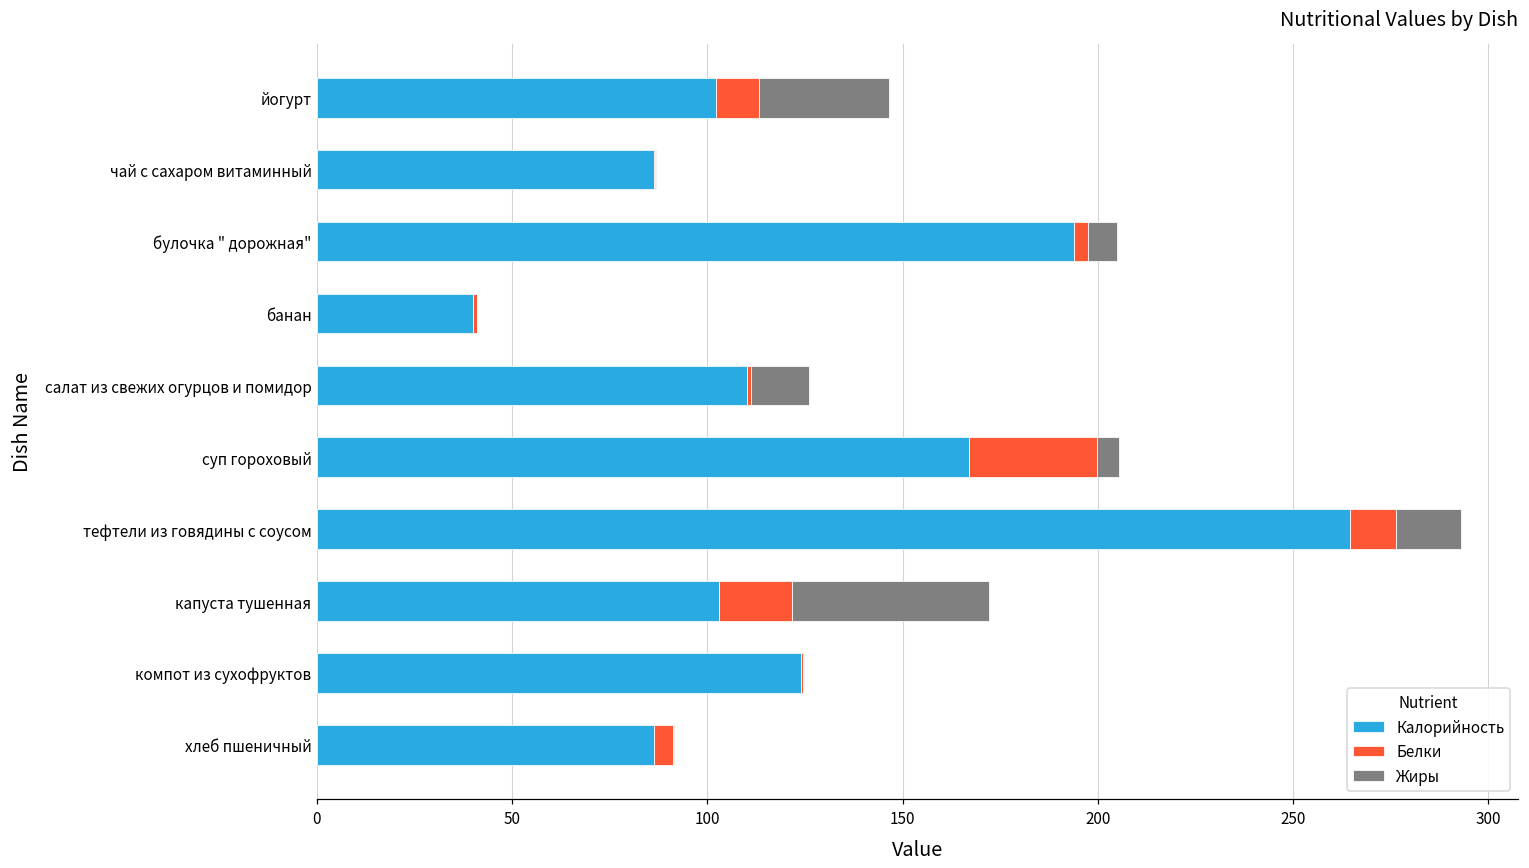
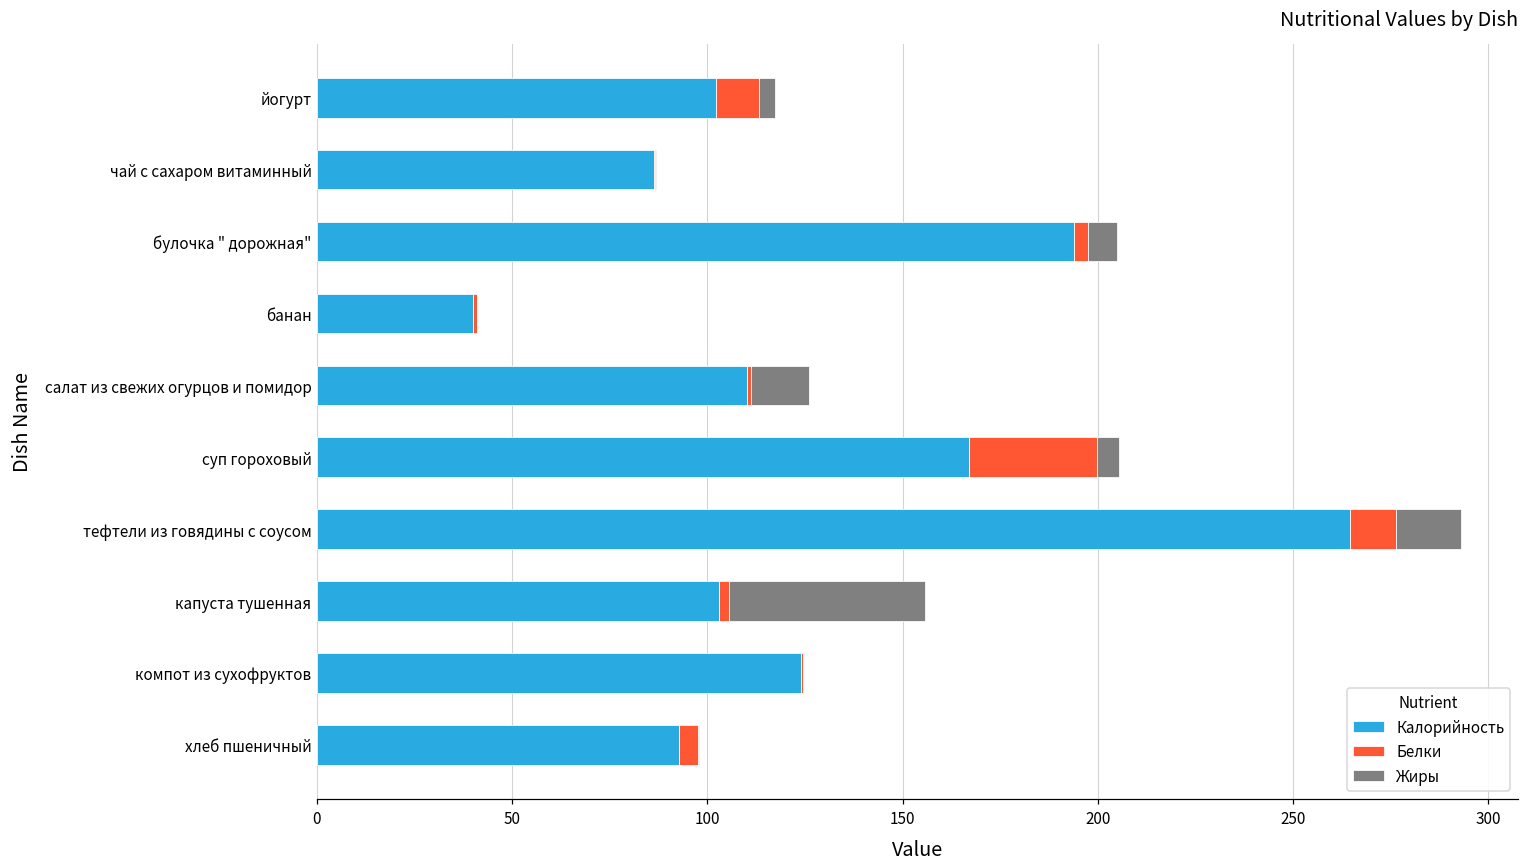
  {
    "Калорийность": {
      "йогурт": 102,
      "чай с сахаром витаминный": 86,
      "булочка \" дорожная\"": 194,
      "банан": 40,
      "салат из свежих огурцов и помидор": 110,
      "суп гороховый": 167,
      "тефтели из говядины с соусом": 265,
      "капуста тушенная": 103,
      "компот из сухофруктов": 124,
-     "хлеб пшеничный": 86
+     "хлеб пшеничный": 93
    },
    "Белки": {
      "йогурт": 11,
      "булочка \" дорожная\"": 4,
      "банан": 1,
      "салат из свежих огурцов и помидор": 1,
      "суп гороховый": 33,
      "тефтели из говядины с соусом": 12,
-     "капуста тушенная": 19,
+     "капуста тушенная": 3,
      "хлеб пшеничный": 5
    },
    "Жиры": {
-     "йогурт": 33,
+     "йогурт": 4,
      "булочка \" дорожная\"": 7,
      "салат из свежих огурцов и помидор": 15,
      "суп гороховый": 6,
      "тефтели из говядины с соусом": 16,
      "капуста тушенная": 50,
      "компот из сухофруктов": 0
    }
  }
